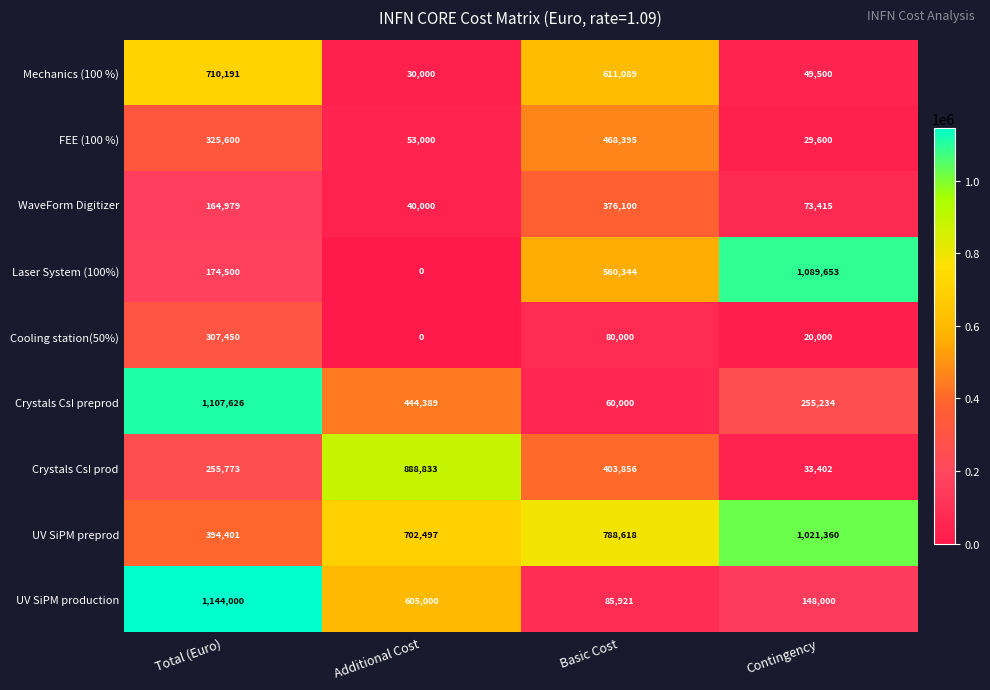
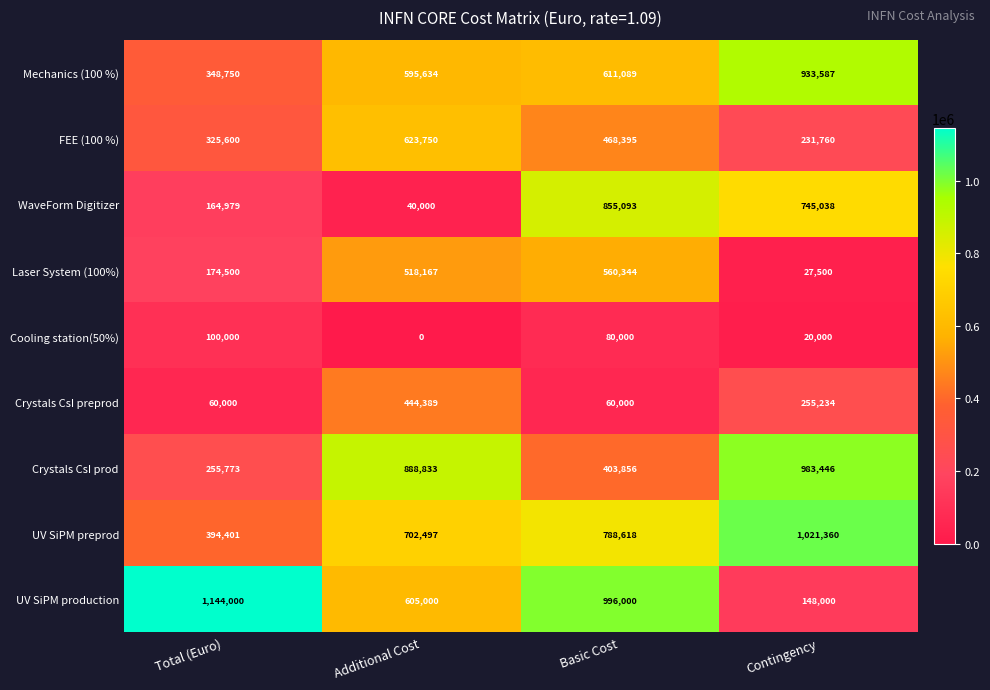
  {
    "Mechanics (100 %)": {
-     "Total (Euro)": "710,191",
-     "Additional Cost": "30,000",
+     "Total (Euro)": "348,750",
+     "Additional Cost": "595,634",
      "Basic Cost": "611,089",
-     "Contingency": "49,500"
+     "Contingency": "933,587"
    },
    "FEE (100 %)": {
      "Total (Euro)": "325,600",
-     "Additional Cost": "53,000",
+     "Additional Cost": "623,750",
      "Basic Cost": "468,395",
-     "Contingency": "29,600"
+     "Contingency": "231,760"
    },
    "WaveForm Digitizer": {
      "Total (Euro)": "164,979",
      "Additional Cost": "40,000",
-     "Basic Cost": "376,100",
-     "Contingency": "73,415"
+     "Basic Cost": "855,093",
+     "Contingency": "745,038"
    },
    "Laser System (100%)": {
      "Total (Euro)": "174,500",
-     "Additional Cost": "0",
+     "Additional Cost": "518,167",
      "Basic Cost": "560,344",
-     "Contingency": "1,089,653"
+     "Contingency": "27,500"
    },
    "Cooling station(50%)": {
-     "Total (Euro)": "307,450",
+     "Total (Euro)": "100,000",
      "Additional Cost": "0",
      "Basic Cost": "80,000",
      "Contingency": "20,000"
    },
    "Crystals CsI preprod": {
-     "Total (Euro)": "1,107,626",
+     "Total (Euro)": "60,000",
      "Additional Cost": "444,389",
      "Basic Cost": "60,000",
      "Contingency": "255,234"
    },
    "Crystals CsI prod": {
      "Total (Euro)": "255,773",
      "Additional Cost": "888,833",
      "Basic Cost": "403,856",
-     "Contingency": "33,402"
+     "Contingency": "983,446"
    },
    "UV SiPM preprod": {
      "Total (Euro)": "394,401",
      "Additional Cost": "702,497",
      "Basic Cost": "788,618",
      "Contingency": "1,021,360"
    },
    "UV SiPM production": {
      "Total (Euro)": "1,144,000",
      "Additional Cost": "605,000",
-     "Basic Cost": "85,921",
+     "Basic Cost": "996,000",
      "Contingency": "148,000"
    }
  }
